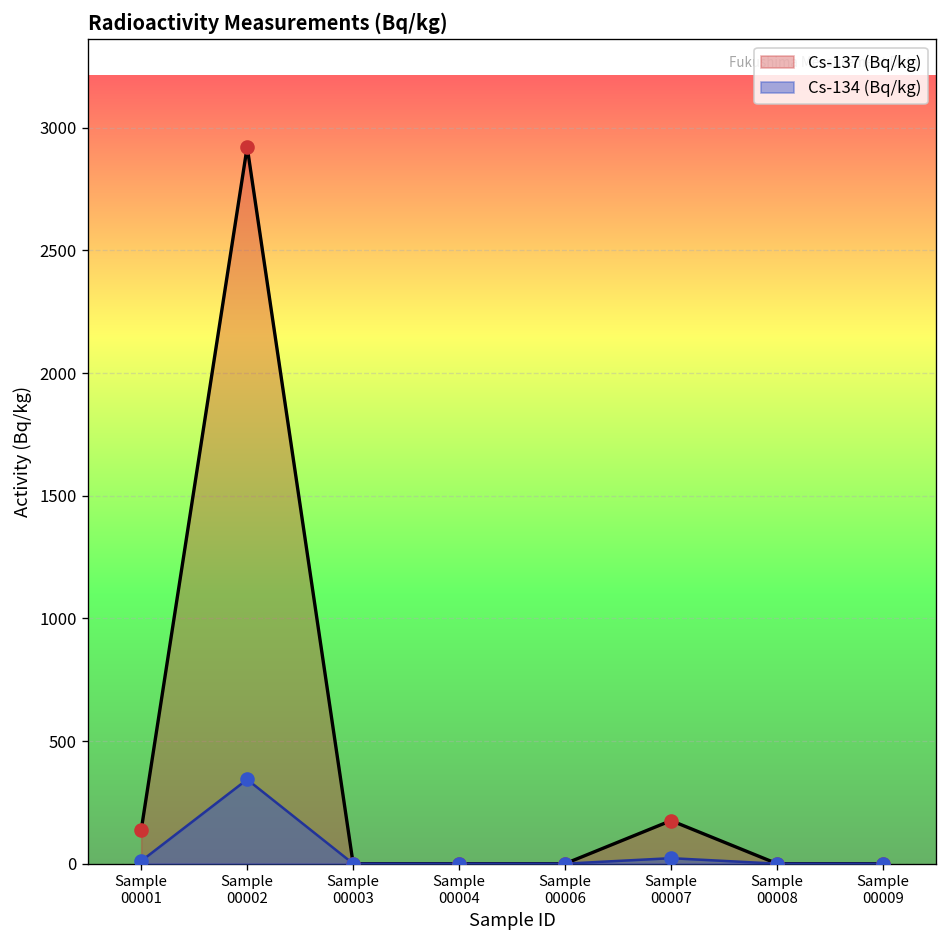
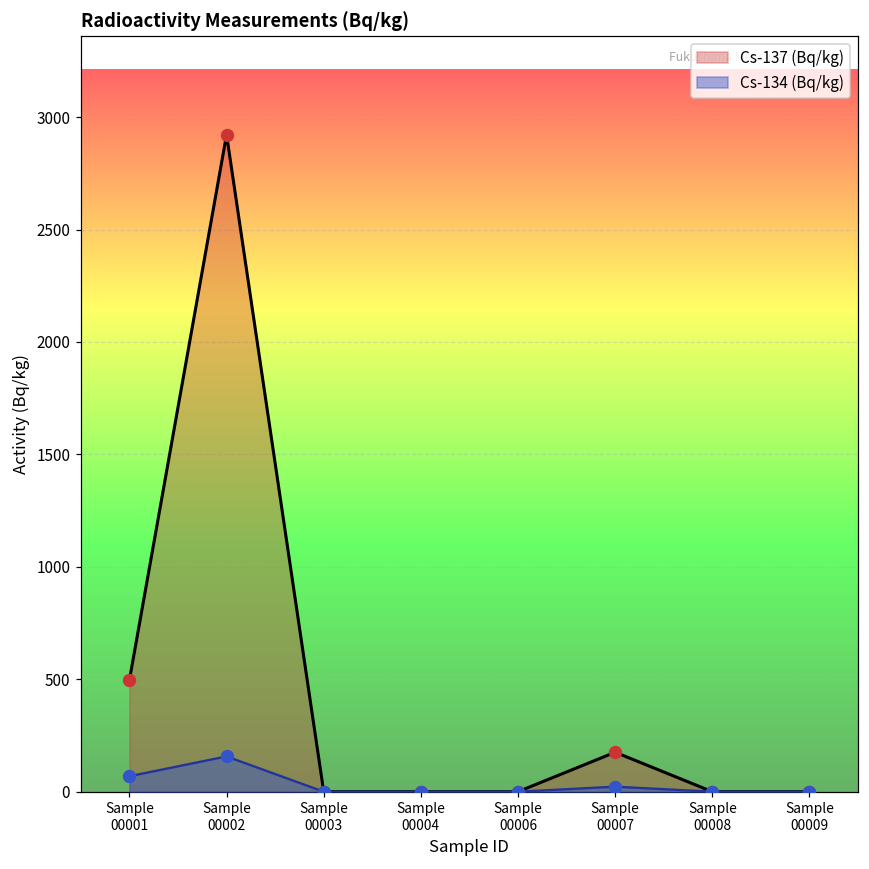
  {
    "Cs-137 (Bq/kg)": {
-     "Sample 00001": 140,
+     "Sample 00001": 500,
      "Sample 00002": 2920,
      "Sample 00007": 180
    },
    "Cs-134 (Bq/kg)": {
-     "Sample 00001": 10,
-     "Sample 00002": 340,
+     "Sample 00001": 70,
+     "Sample 00002": 160,
      "Sample 00007": 20
    }
  }
